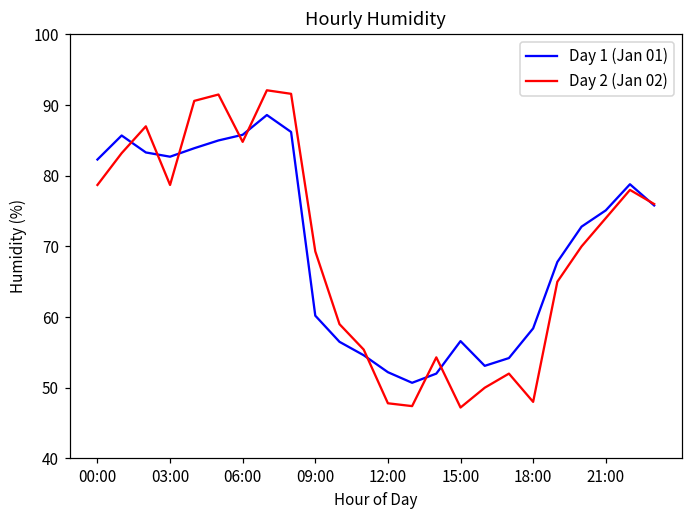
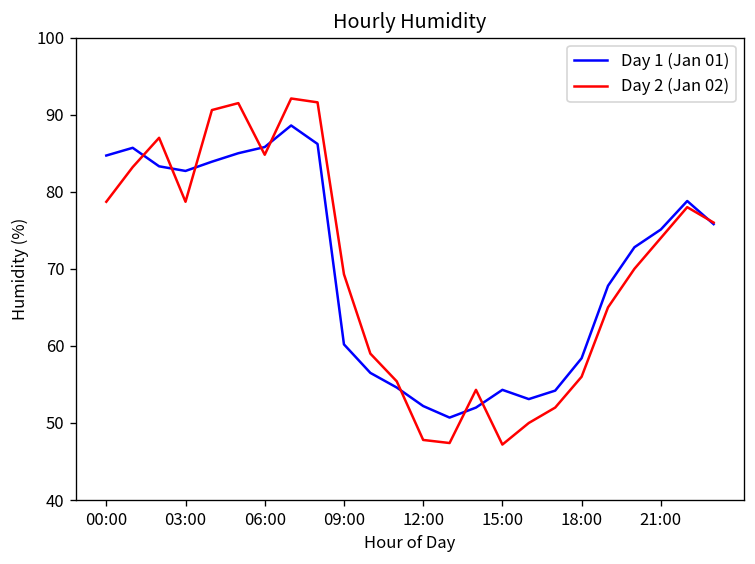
  {
    "Day 1 (Jan 01)": {
-     "00:00": 82,
+     "00:00": 85,
      "03:00": 83,
      "06:00": 86,
      "09:00": 60,
      "12:00": 52,
-     "15:00": 57,
+     "15:00": 54,
      "18:00": 58,
      "21:00": 75
    },
    "Day 2 (Jan 02)": {
      "00:00": 79,
      "03:00": 79,
      "06:00": 85,
      "09:00": 69,
      "12:00": 48,
      "15:00": 47,
-     "18:00": 48,
+     "18:00": 56,
      "21:00": 74
    }
  }
